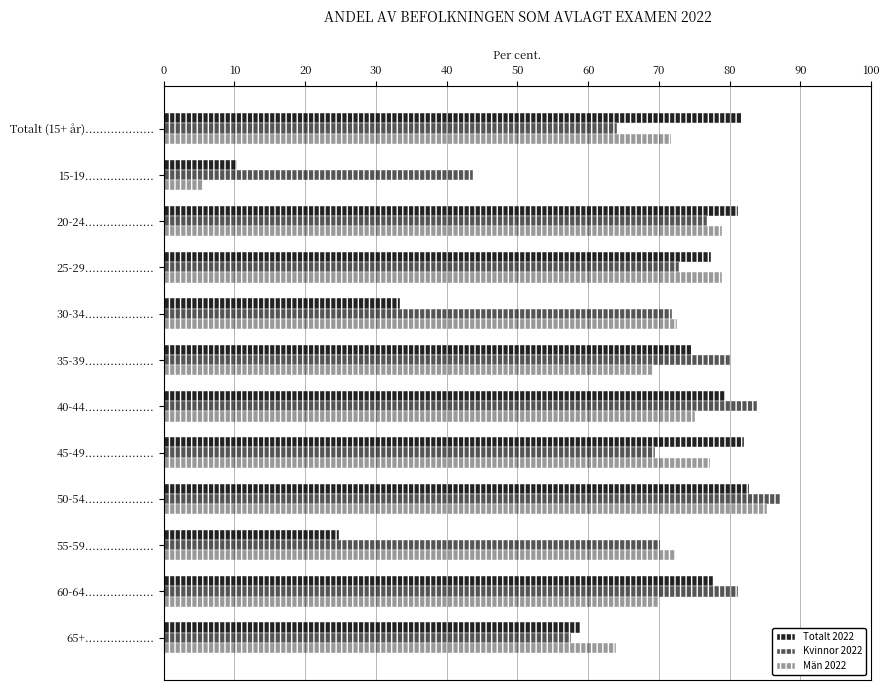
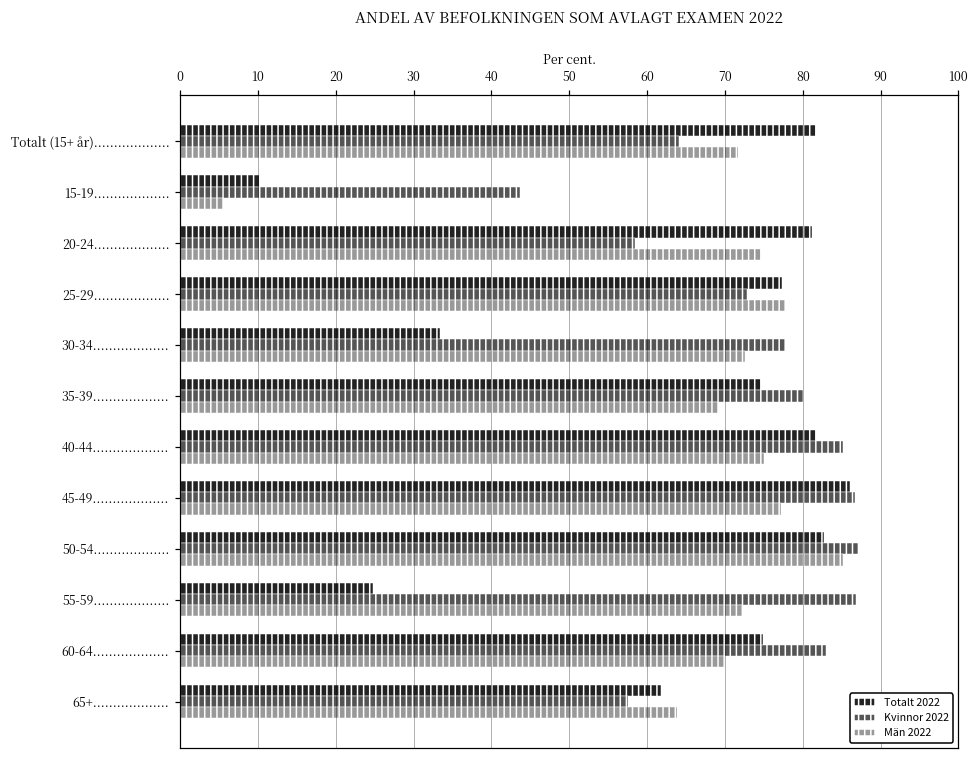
  {
    "Totalt 2022": {
      "Totalt (15+ år)...................": 82,
      "15-19...................": 10,
      "20-24...................": 81,
      "25-29...................": 77,
      "30-34...................": 33,
      "35-39...................": 75,
-     "40-44...................": 79,
-     "45-49...................": 82,
+     "40-44...................": 82,
+     "45-49...................": 86,
      "50-54...................": 83,
      "55-59...................": 25,
-     "60-64...................": 78,
-     "65+...................": 59
+     "60-64...................": 75,
+     "65+...................": 62
    },
    "Kvinnor 2022": {
      "Totalt (15+ år)...................": 64,
      "15-19...................": 44,
-     "20-24...................": 77,
+     "20-24...................": 58,
      "25-29...................": 73,
-     "30-34...................": 72,
+     "30-34...................": 78,
      "35-39...................": 80,
-     "40-44...................": 84,
-     "45-49...................": 69,
+     "40-44...................": 85,
+     "45-49...................": 87,
      "50-54...................": 87,
-     "55-59...................": 70,
-     "60-64...................": 81,
+     "55-59...................": 87,
+     "60-64...................": 83,
      "65+...................": 58
    },
    "Män 2022": {
      "Totalt (15+ år)...................": 72,
      "15-19...................": 6,
-     "20-24...................": 79,
-     "25-29...................": 79,
+     "20-24...................": 75,
+     "25-29...................": 78,
      "30-34...................": 73,
      "35-39...................": 69,
      "40-44...................": 75,
      "45-49...................": 77,
      "50-54...................": 85,
      "55-59...................": 72,
      "60-64...................": 70,
      "65+...................": 64
    }
  }
